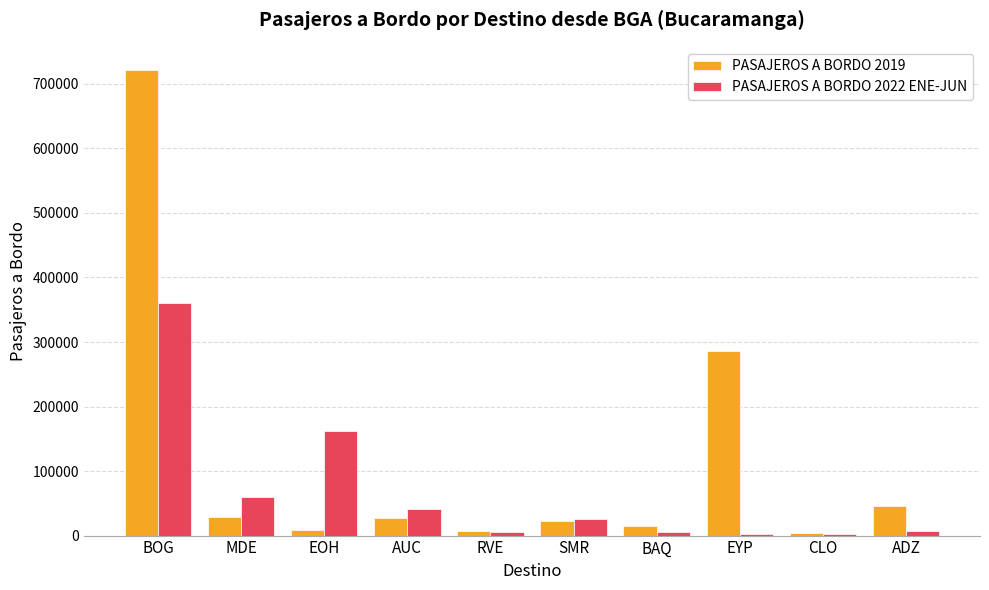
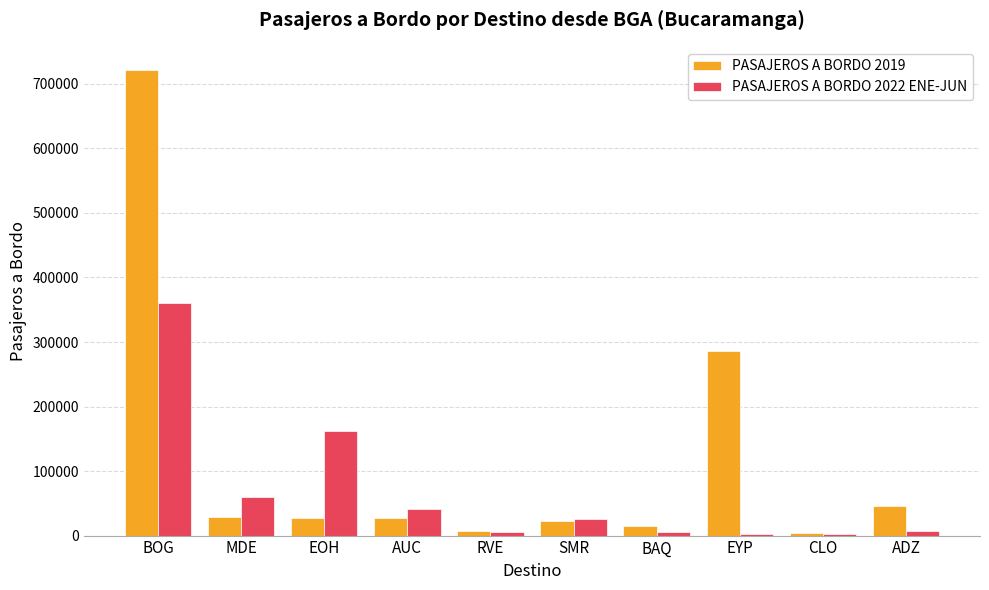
  {
    "PASAJEROS A BORDO 2019": {
      "BOG": 720000,
      "MDE": 30000,
-     "EOH": 10000,
+     "EOH": 30000,
      "AUC": 30000,
      "RVE": 10000,
      "SMR": 20000,
      "BAQ": 20000,
      "EYP": 290000,
      "CLO": 0,
      "ADZ": 50000
    },
    "PASAJEROS A BORDO 2022 ENE-JUN": {
      "BOG": 360000,
      "MDE": 60000,
      "EOH": 160000,
      "AUC": 40000,
      "RVE": 10000,
      "SMR": 30000,
      "BAQ": 10000,
      "ADZ": 10000
    }
  }
